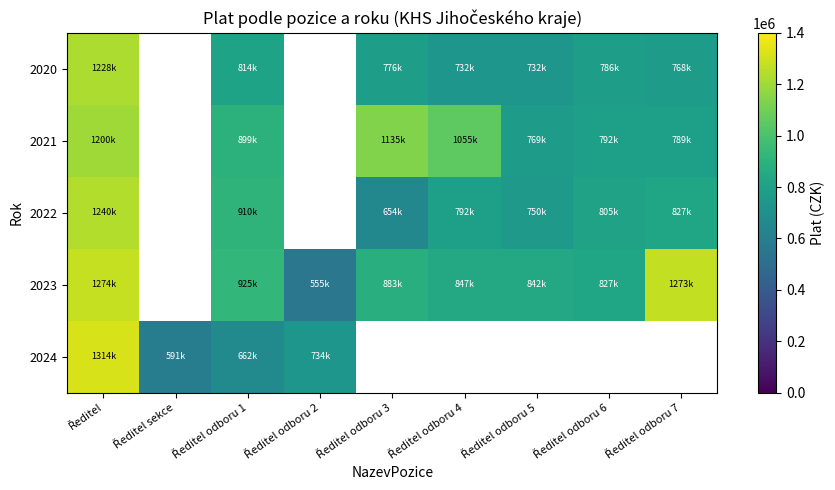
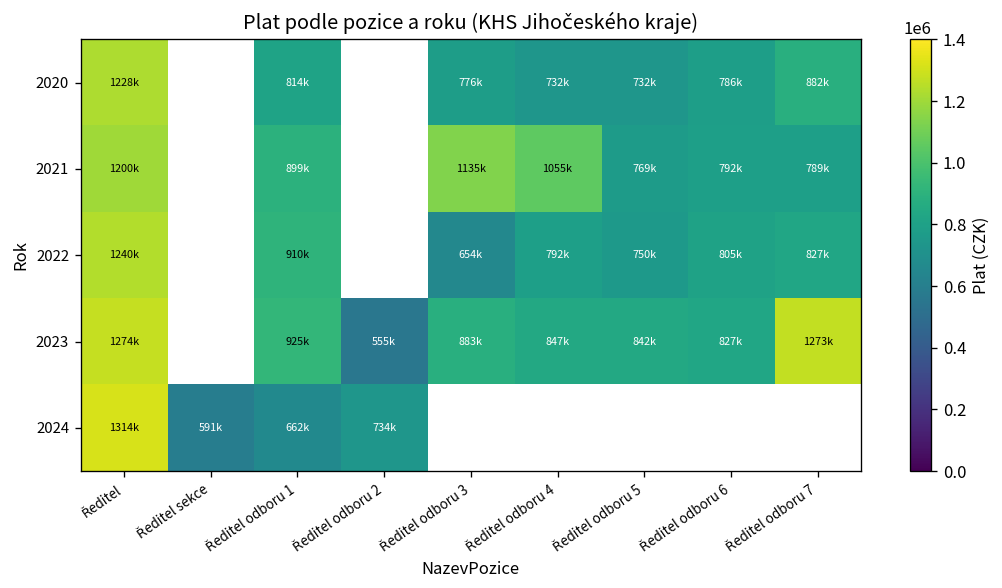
  {
    "2020": {
      "Ředitel": "1228k",
      "Ředitel odboru 1": "814k",
      "Ředitel odboru 3": "776k",
      "Ředitel odboru 4": "732k",
      "Ředitel odboru 5": "732k",
      "Ředitel odboru 6": "786k",
-     "Ředitel odboru 7": "768k"
+     "Ředitel odboru 7": "882k"
    },
    "2021": {
      "Ředitel": "1200k",
      "Ředitel odboru 1": "899k",
      "Ředitel odboru 3": "1135k",
      "Ředitel odboru 4": "1055k",
      "Ředitel odboru 5": "769k",
      "Ředitel odboru 6": "792k",
      "Ředitel odboru 7": "789k"
    },
    "2022": {
      "Ředitel": "1240k",
      "Ředitel odboru 1": "910k",
      "Ředitel odboru 3": "654k",
      "Ředitel odboru 4": "792k",
      "Ředitel odboru 5": "750k",
      "Ředitel odboru 6": "805k",
      "Ředitel odboru 7": "827k"
    },
    "2023": {
      "Ředitel": "1274k",
      "Ředitel odboru 1": "925k",
      "Ředitel odboru 2": "555k",
      "Ředitel odboru 3": "883k",
      "Ředitel odboru 4": "847k",
      "Ředitel odboru 5": "842k",
      "Ředitel odboru 6": "827k",
      "Ředitel odboru 7": "1273k"
    },
    "2024": {
      "Ředitel": "1314k",
      "Ředitel sekce": "591k",
      "Ředitel odboru 1": "662k",
      "Ředitel odboru 2": "734k"
    }
  }
